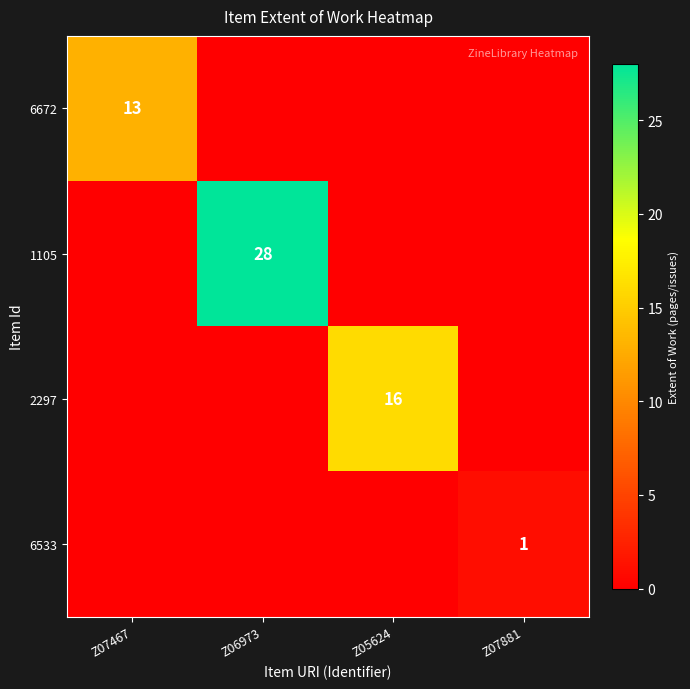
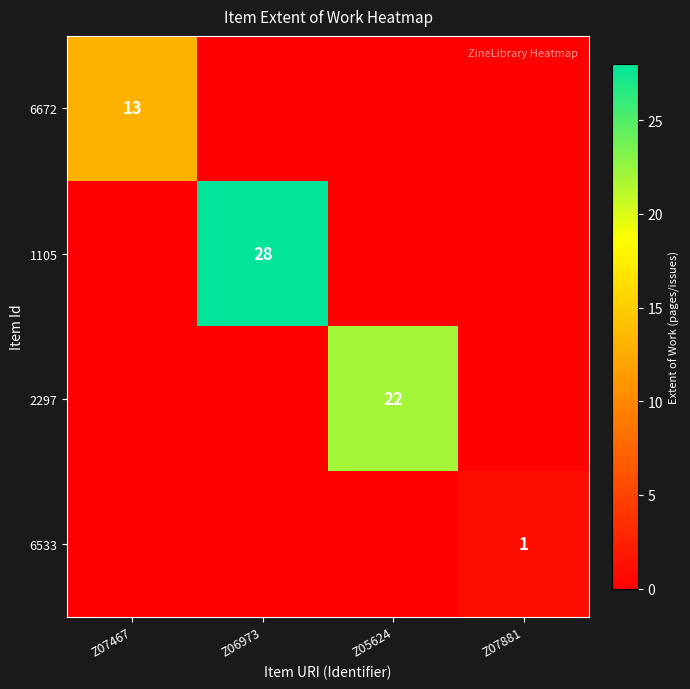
  {
    "6672": {
      "Z07467": 13
    },
    "1105": {
      "Z06973": 28
    },
    "2297": {
-     "Z05624": 16
+     "Z05624": 22
    },
    "6533": {
      "Z07881": 1
    }
  }
